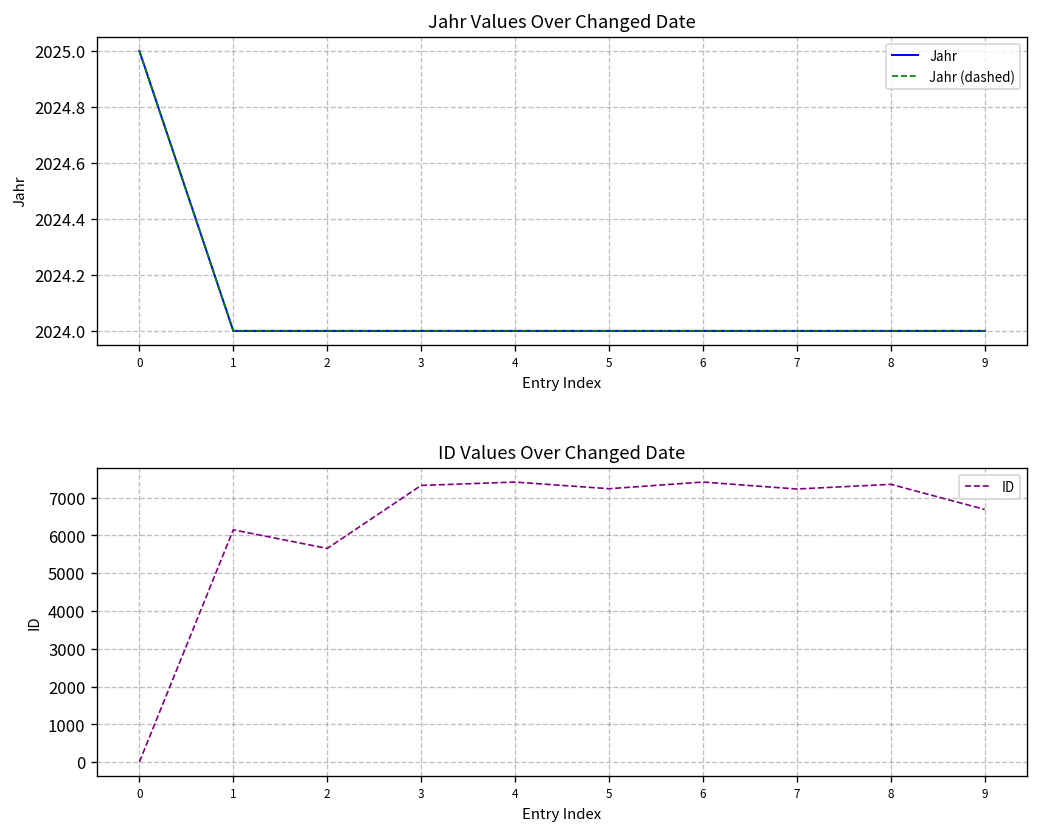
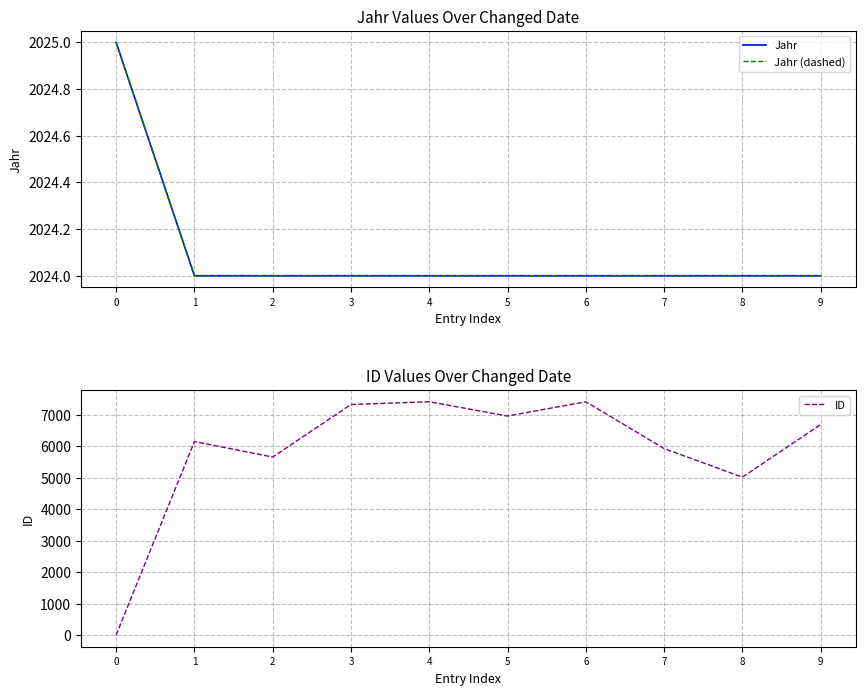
  {
    "Jahr Values Over Changed Date": {
      "0": 2025.00,
      "1": 2024.00,
      "2": 2024.00,
      "3": 2024.00,
      "4": 2024.00,
      "5": 2024.00,
      "6": 2024.00,
      "7": 2024.00,
      "8": 2024.00,
      "9": 2024.00
    },
    "ID Values Over Changed Date": {
      "0": 0,
      "1": 6100,
      "2": 5700,
      "3": 7300,
      "4": 7400,
-     "5": 7200,
+     "5": 7000,
      "6": 7400,
-     "7": 7200,
-     "8": 7400,
+     "7": 5900,
+     "8": 5000,
      "9": 6700
    }
  }
